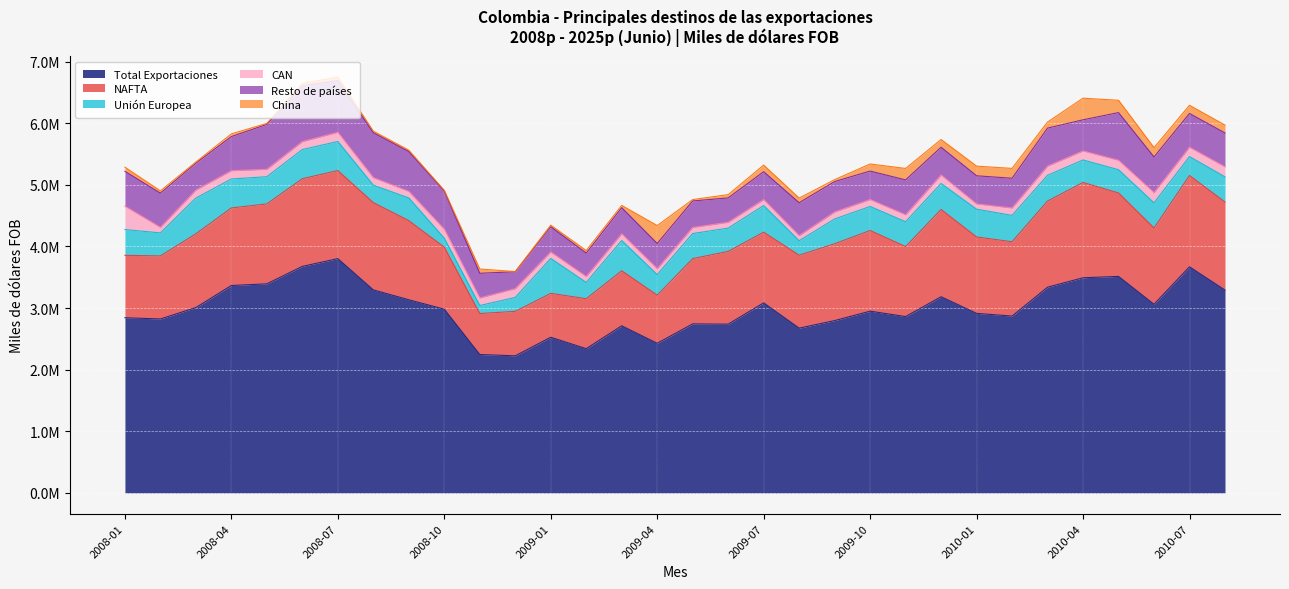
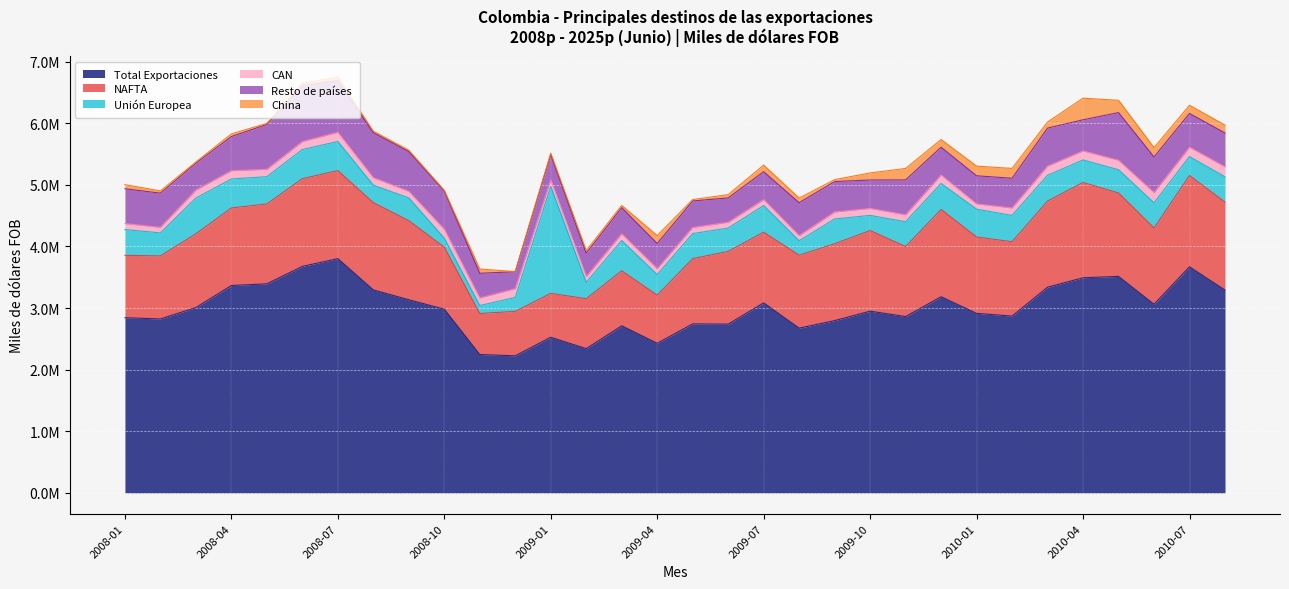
  {
    "Total Exportaciones": {
      "2008-01": 2800000,
      "2008-04": 3400000,
      "2008-07": 3800000,
      "2008-10": 3000000,
      "2009-01": 2500000,
      "2009-04": 2400000,
      "2009-07": 3100000,
      "2009-10": 2900000,
      "2010-01": 2900000,
      "2010-04": 3500000,
      "2010-07": 3700000
    },
    "NAFTA": {
      "2008-01": 1000000,
      "2008-04": 1300000,
      "2008-07": 1400000,
      "2008-10": 1000000,
      "2009-01": 700000,
      "2009-04": 800000,
      "2009-07": 1100000,
      "2009-10": 1300000,
      "2010-01": 1200000,
      "2010-04": 1500000,
      "2010-07": 1500000
    },
    "Unión Europea": {
      "2008-01": 400000,
      "2008-04": 500000,
      "2008-07": 500000,
      "2008-10": 100000,
-     "2009-01": 600000,
+     "2009-01": 1700000,
      "2009-04": 300000,
      "2009-07": 400000,
-     "2009-10": 400000,
+     "2009-10": 200000,
      "2010-01": 500000,
      "2010-04": 400000,
      "2010-07": 300000
    },
    "CAN": {
-     "2008-01": 400000,
+     "2008-01": 100000,
      "2008-04": 100000,
      "2008-07": 100000,
      "2008-10": 100000,
      "2009-01": 100000,
      "2009-04": 100000,
      "2009-07": 100000,
      "2009-10": 100000,
      "2010-01": 100000,
      "2010-04": 100000,
      "2010-07": 200000
    },
    "Resto de países": {
      "2008-01": 600000,
      "2008-04": 600000,
      "2009-04": 400000,
      "2009-07": 500000,
      "2009-10": 500000,
      "2010-01": 500000,
      "2010-04": 500000,
      "2010-07": 500000
    },
    "China": {
      "2008-01": 100000,
      "2008-04": 0,
-     "2009-04": 300000,
+     "2009-04": 100000,
      "2009-07": 100000,
      "2009-10": 100000,
      "2010-01": 200000,
      "2010-04": 400000,
      "2010-07": 100000
    }
  }
